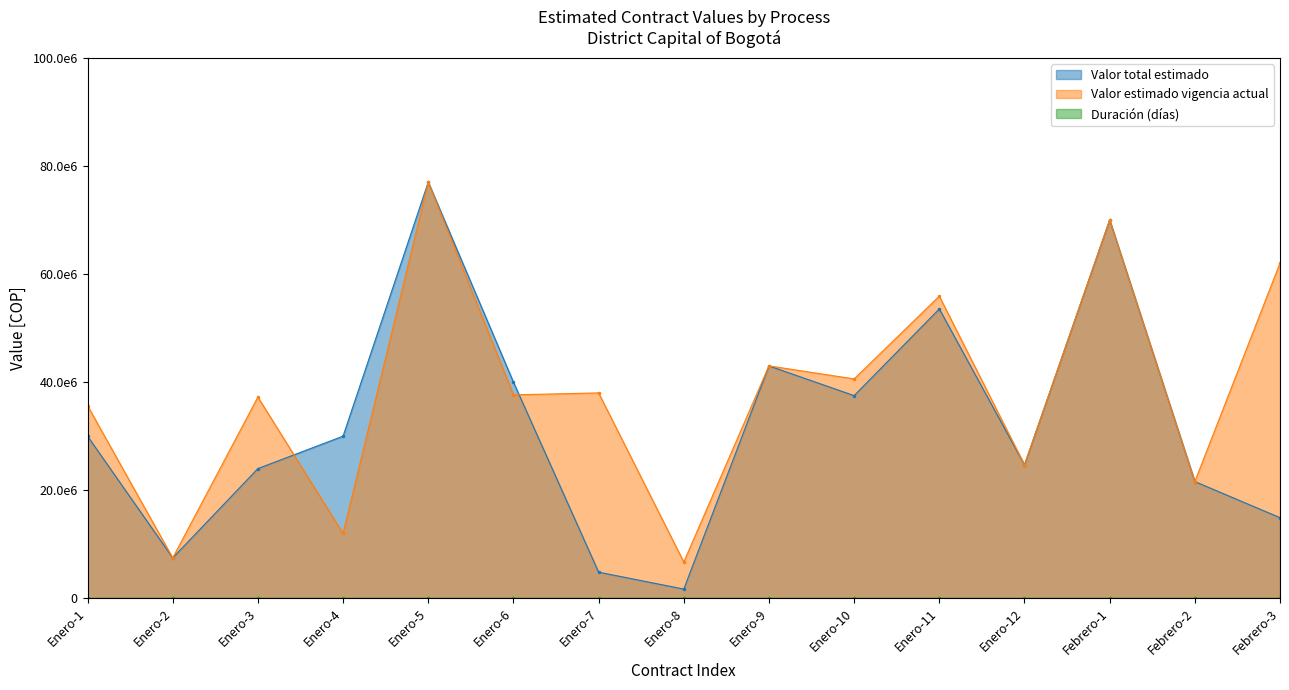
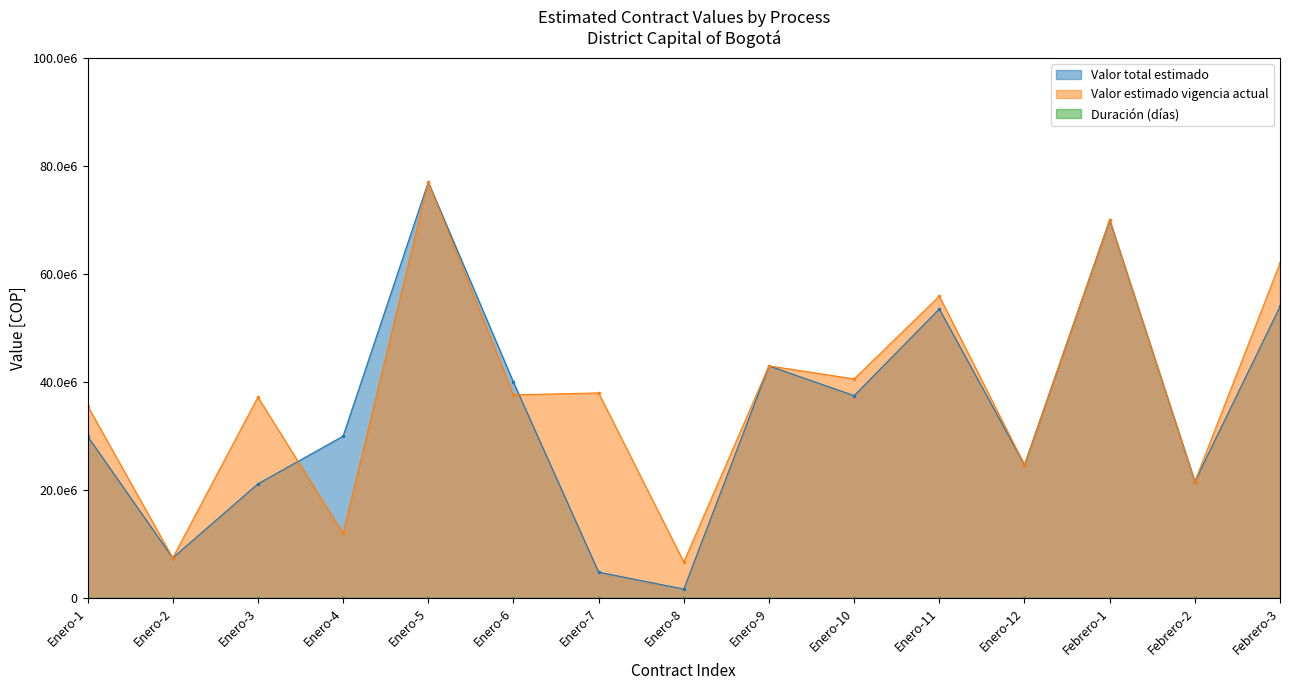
  {
    "Valor total estimado": {
      "Enero-1": 30000000,
-     "Enero-3": 24000000,
+     "Enero-3": 21000000,
      "Enero-4": 30000000,
      "Enero-6": 40000000,
      "Enero-7": 5000000,
      "Enero-8": 2000000,
      "Enero-10": 38000000,
      "Enero-11": 54000000,
-     "Febrero-3": 15000000
+     "Febrero-3": 54000000
    },
    "Valor estimado vigencia actual": {
      "Enero-1": 36000000,
      "Enero-3": 37000000,
      "Enero-4": 12000000,
      "Enero-6": 38000000,
      "Enero-7": 38000000,
      "Enero-8": 7000000,
      "Enero-10": 41000000,
      "Enero-11": 56000000,
      "Febrero-3": 62000000
    },
    "Duración (días)": {
      "Enero-1": 0,
      "Enero-2": 0,
      "Enero-3": 0,
      "Enero-4": 0,
      "Enero-5": 0,
      "Enero-6": 0,
      "Enero-7": 0,
      "Enero-8": 0,
      "Enero-9": 0,
      "Enero-10": 0,
      "Enero-11": 0,
      "Enero-12": 0,
      "Febrero-1": 0,
      "Febrero-2": 0,
      "Febrero-3": 0
    }
  }
